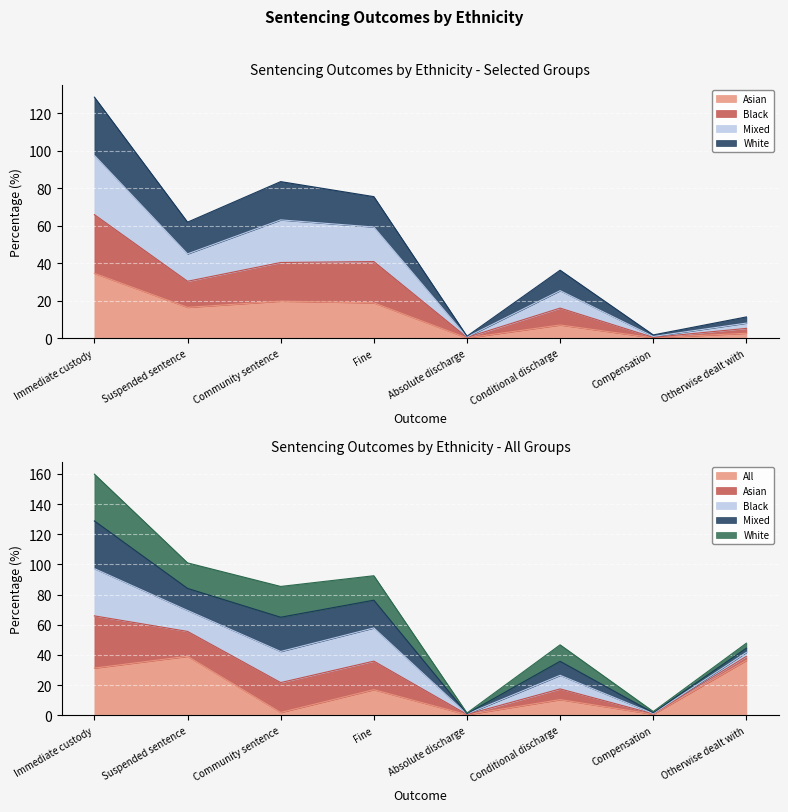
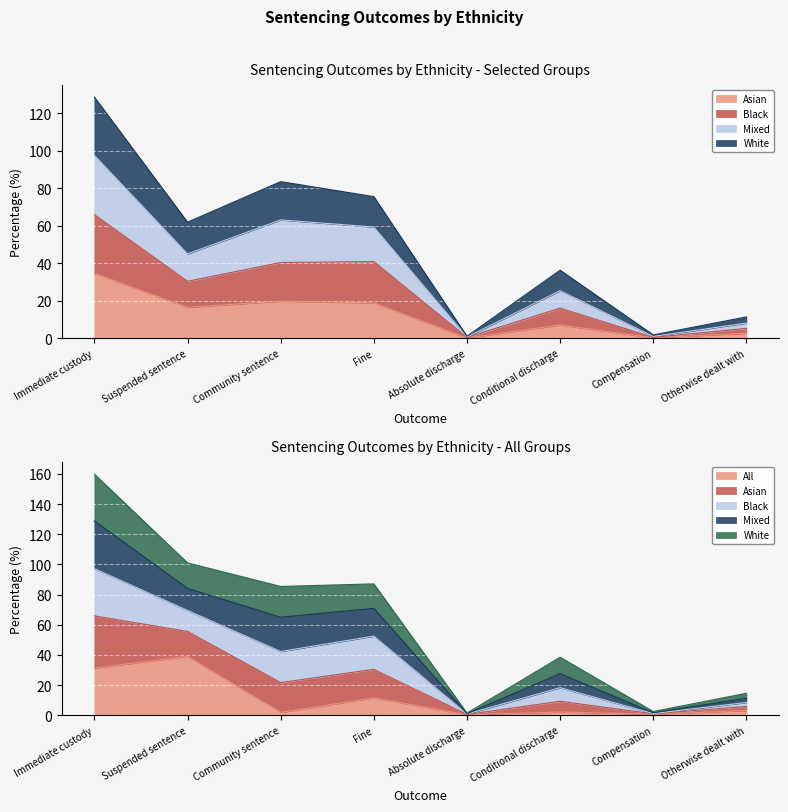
  {
    "Sentencing Outcomes by Ethnicity - All Groups": {
      "All": {
        "Immediate custody": 31,
        "Suspended sentence": 39,
        "Community sentence": 2,
-       "Fine": 17,
-       "Conditional discharge": 10,
-       "Otherwise dealt with": 36
+       "Fine": 12,
+       "Conditional discharge": 2,
+       "Otherwise dealt with": 3
      },
      "Asian": {
        "Immediate custody": 35,
        "Suspended sentence": 17,
        "Community sentence": 20,
        "Fine": 19,
        "Conditional discharge": 7,
        "Otherwise dealt with": 3
      },
      "Black": {
        "Immediate custody": 31,
        "Suspended sentence": 14,
        "Community sentence": 21,
        "Fine": 22,
        "Conditional discharge": 9,
        "Otherwise dealt with": 3
      }
    }
  }
